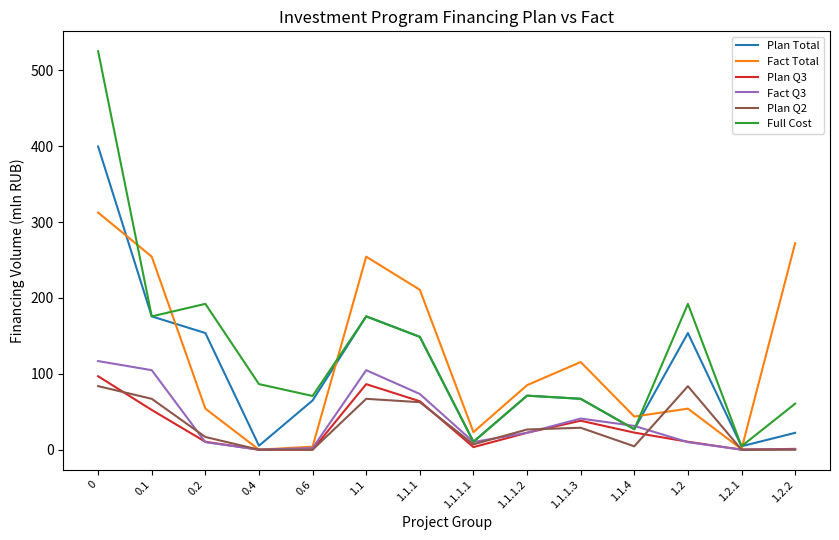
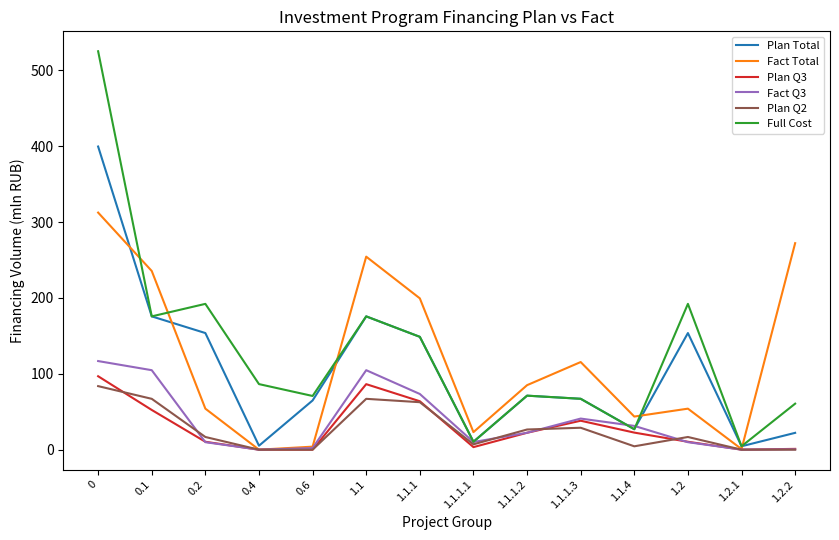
  {
    "Plan Total": {
      "0": 400,
      "0.2": 150,
      "0.4": 10,
      "0.6": 60,
      "1.2": 150,
      "1.2.2": 20
    },
    "Fact Total": {
      "0": 310,
-     "0.1": 250,
+     "0.1": 240,
      "0.2": 50,
      "1.1": 250,
-     "1.1.1": 210,
+     "1.1.1": 200,
      "1.1.1.1": 20,
      "1.1.1.2": 90,
      "1.1.1.3": 120,
      "1.1.4": 40,
      "1.2": 50,
      "1.2.2": 270
    },
    "Plan Q3": {
      "0": 100,
      "0.1": 50,
      "1.1": 90,
      "1.1.1.1": 0,
      "1.1.4": 20
    },
    "Fact Q3": {
      "0": 120,
      "0.1": 100,
      "1.1": 100,
      "1.1.1": 70,
      "1.1.4": 30
    },
    "Plan Q2": {
      "0": 80,
      "0.1": 70,
      "0.2": 20,
      "1.1": 70,
      "1.1.1.2": 30,
      "1.1.1.3": 30,
      "1.1.4": 0,
-     "1.2": 80
+     "1.2": 20
    },
    "Full Cost": {
      "0": 530,
      "0.2": 190,
      "0.4": 90,
      "0.6": 70,
      "1.2": 190,
      "1.2.2": 60
    }
  }
